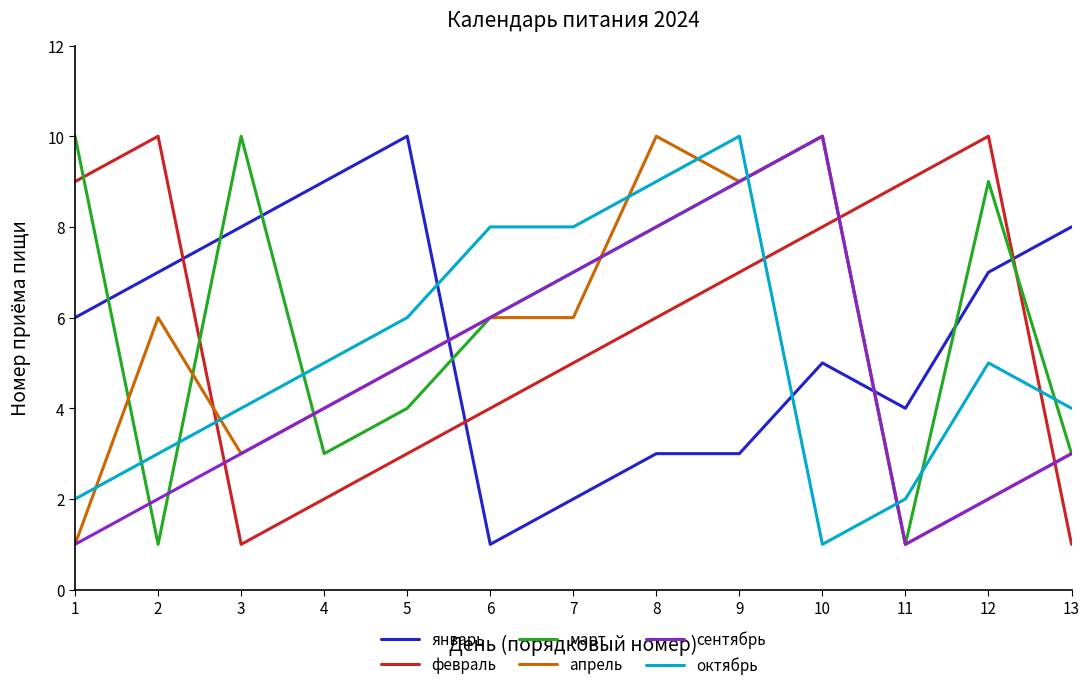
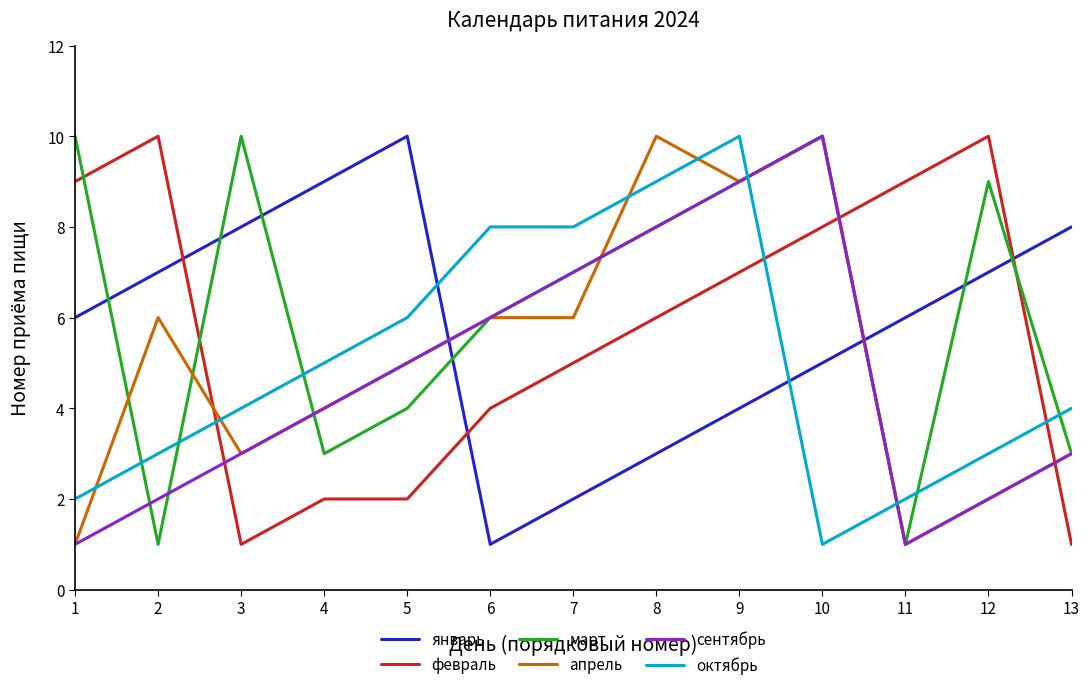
  {
    "январь": {
      "1": 6,
      "2": 7,
      "3": 8,
      "4": 9,
      "5": 10,
      "6": 1,
      "7": 2,
      "8": 3,
-     "9": 3,
+     "9": 4,
      "10": 5,
-     "11": 4,
+     "11": 6,
      "12": 7,
      "13": 8
    },
    "февраль": {
      "1": 9,
      "2": 10,
      "3": 1,
      "4": 2,
-     "5": 3,
+     "5": 2,
      "6": 4,
      "7": 5,
      "8": 6,
      "9": 7,
      "10": 8,
      "11": 9,
      "12": 10,
      "13": 1
    },
    "март": {
      "1": 10,
      "2": 1,
      "3": 10,
      "4": 3,
      "5": 4,
      "12": 9
    },
    "апрель": {
      "2": 6,
      "7": 6,
      "8": 10
    },
    "сентябрь": {
      "2": 2
    },
    "октябрь": {
      "1": 2,
      "2": 3,
      "3": 4,
      "4": 5,
      "5": 6,
      "6": 8,
      "7": 8,
      "8": 9,
      "9": 10,
      "10": 1,
      "11": 2,
-     "12": 5,
+     "12": 3,
      "13": 4
    }
  }
